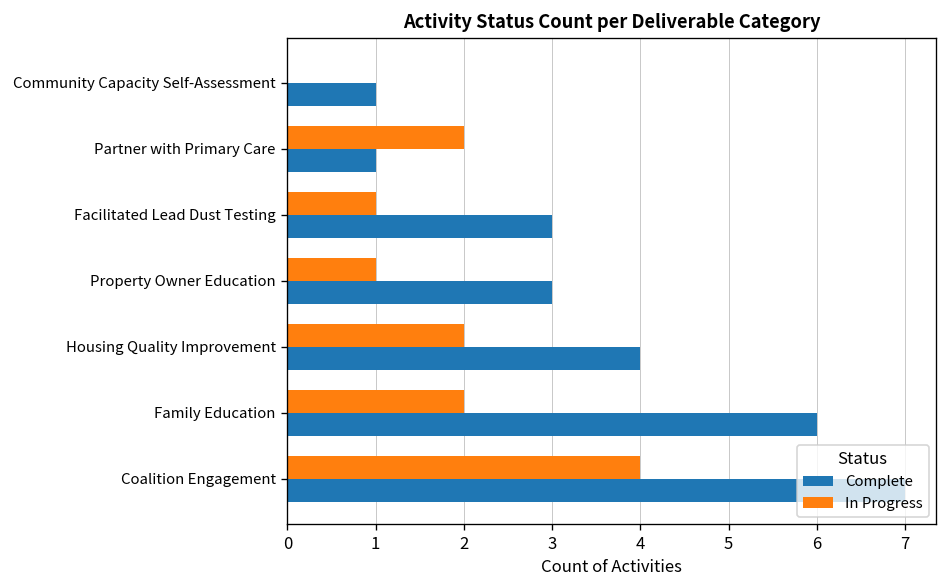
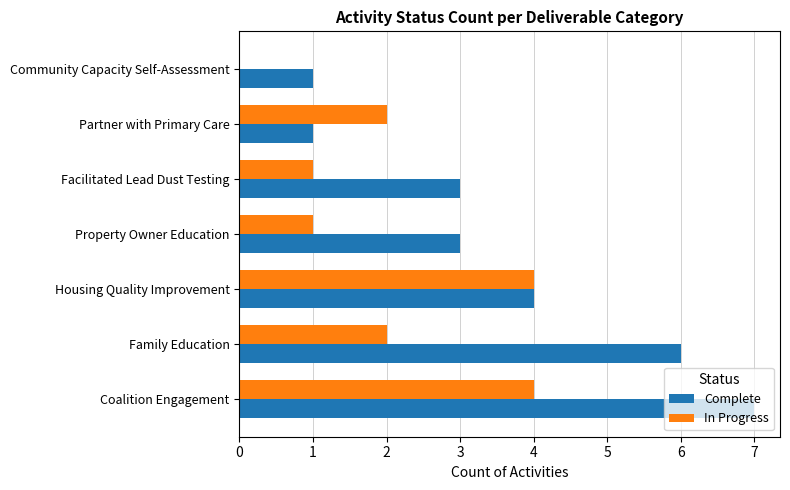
  {
    "Complete": {
      "Community Capacity Self-Assessment": 1,
      "Partner with Primary Care": 1,
      "Facilitated Lead Dust Testing": 3,
      "Property Owner Education": 3,
      "Housing Quality Improvement": 4,
      "Family Education": 6
    },
    "In Progress": {
      "Community Capacity Self-Assessment": 0,
      "Partner with Primary Care": 2,
      "Facilitated Lead Dust Testing": 1,
      "Property Owner Education": 1,
-     "Housing Quality Improvement": 2,
+     "Housing Quality Improvement": 4,
      "Family Education": 2,
      "Coalition Engagement": 4
    }
  }
